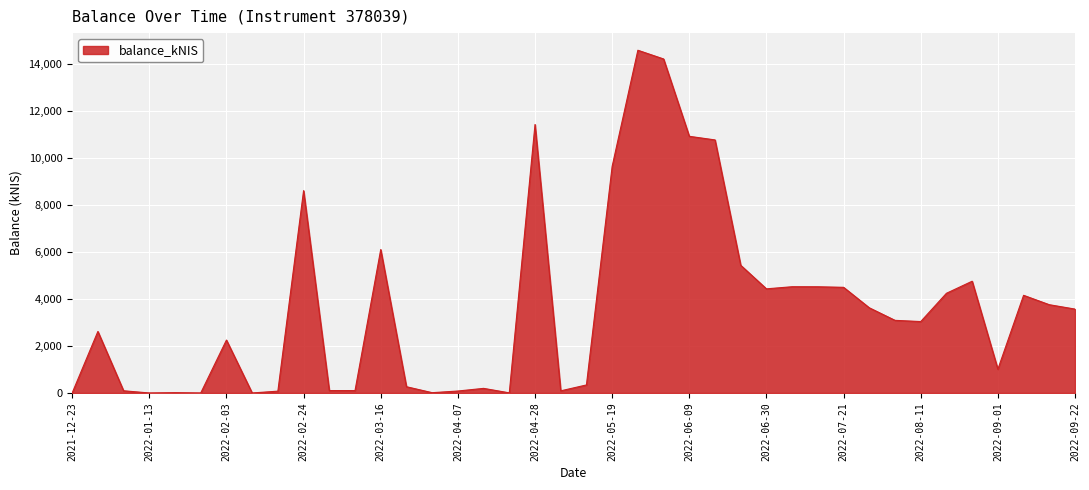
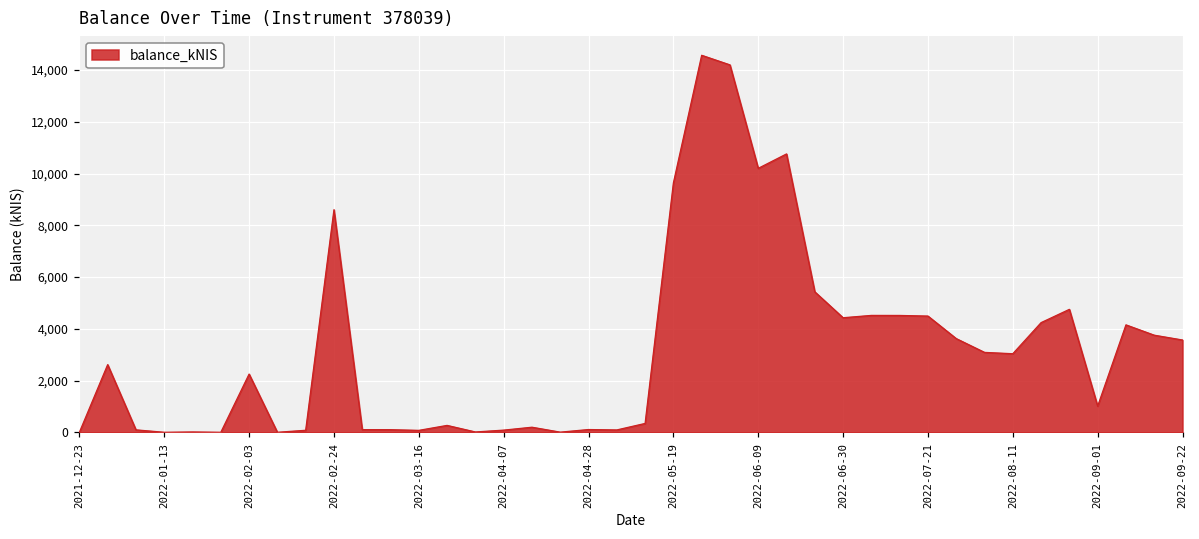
  {
    "2021-12-23": "0",
    "2022-01-13": "0",
    "2022-02-03": "2,200",
    "2022-02-24": "8,600",
-   "2022-03-16": "6,100",
+   "2022-03-16": "100",
    "2022-04-07": "100",
-   "2022-04-28": "11,400",
+   "2022-04-28": "100",
    "2022-05-19": "9,600",
-   "2022-06-09": "10,900",
+   "2022-06-09": "10,200",
    "2022-06-30": "4,400",
    "2022-07-21": "4,500",
    "2022-08-11": "3,000",
    "2022-09-01": "1,000",
    "2022-09-22": "3,600"
  }
